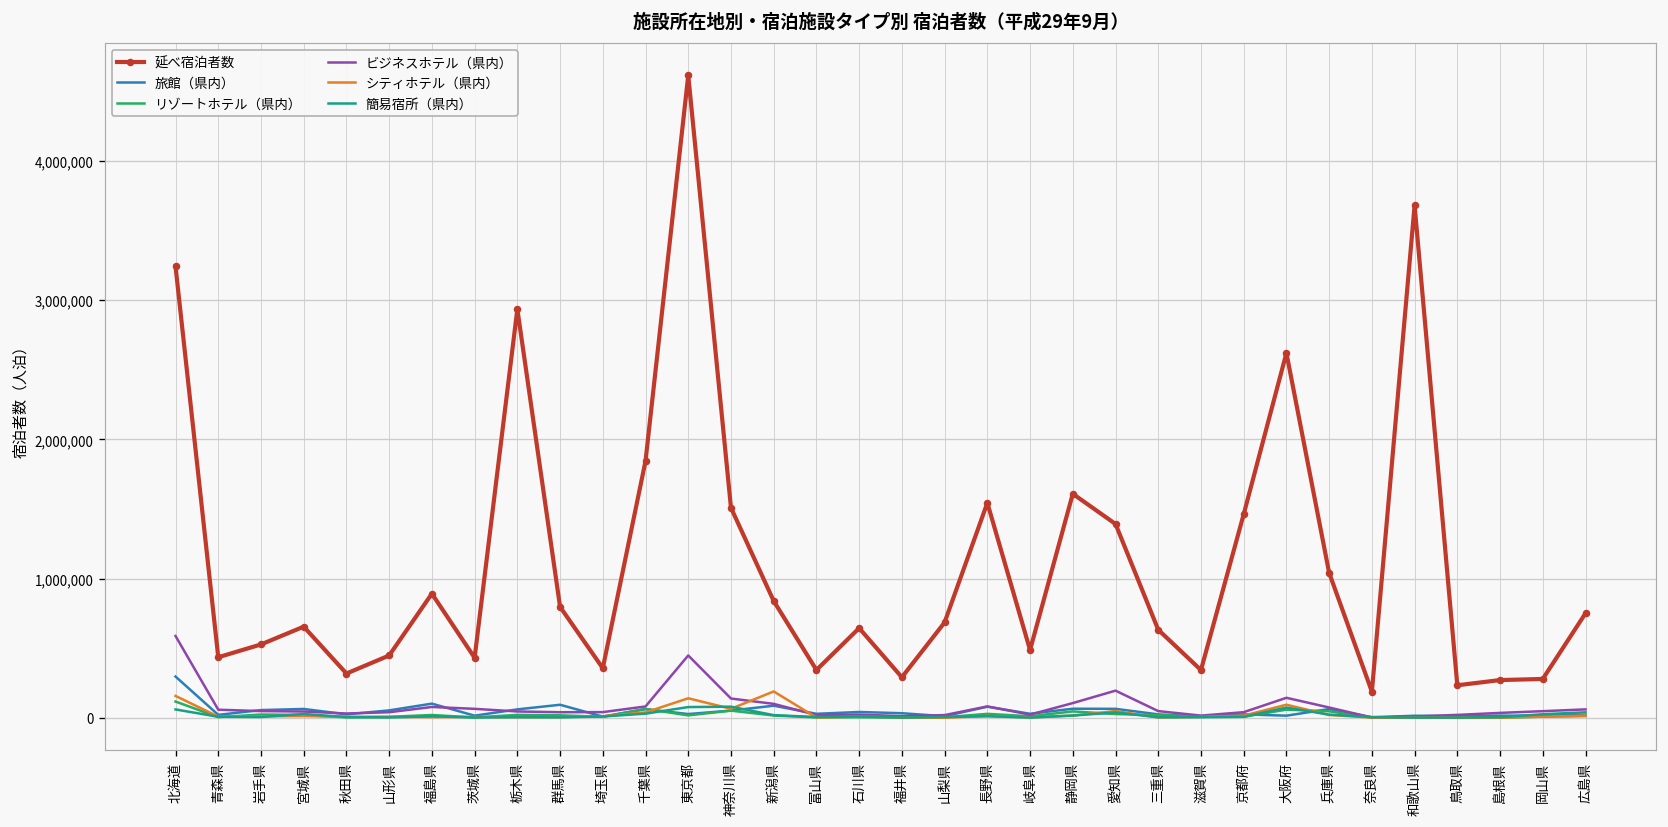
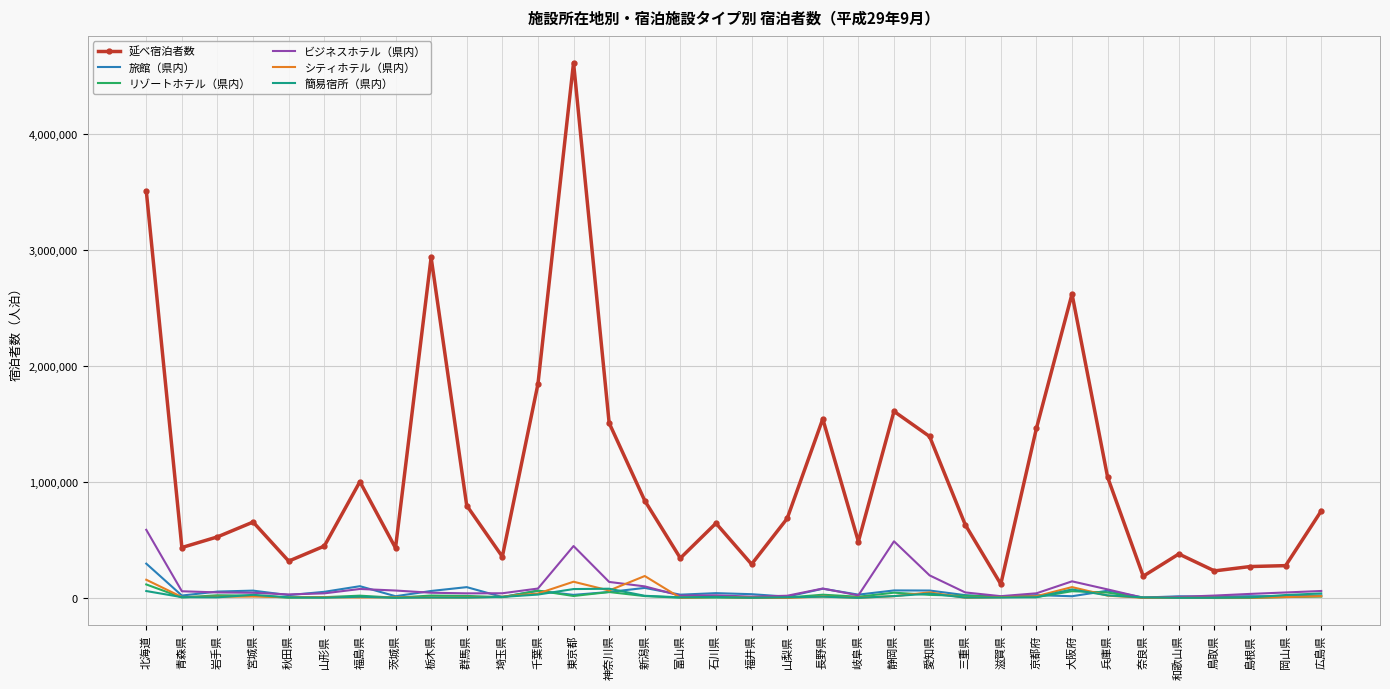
  {
    "延べ宿泊者数": {
-     "北海道": "3,240,000",
+     "北海道": "3,510,000",
      "青森県": "440,000",
      "岩手県": "530,000",
      "宮城県": "650,000",
      "秋田県": "320,000",
      "山形県": "450,000",
-     "福島県": "890,000",
+     "福島県": "1,000,000",
      "茨城県": "430,000",
      "栃木県": "2,930,000",
      "群馬県": "800,000",
      "埼玉県": "360,000",
      "千葉県": "1,840,000",
      "東京都": "4,610,000",
      "神奈川県": "1,510,000",
      "新潟県": "840,000",
      "富山県": "340,000",
      "石川県": "640,000",
      "福井県": "290,000",
      "山梨県": "690,000",
      "長野県": "1,540,000",
      "岐阜県": "490,000",
      "静岡県": "1,610,000",
      "愛知県": "1,390,000",
      "三重県": "630,000",
-     "滋賀県": "340,000",
+     "滋賀県": "120,000",
      "京都府": "1,460,000",
      "大阪府": "2,620,000",
      "兵庫県": "1,040,000",
      "奈良県": "190,000",
-     "和歌山県": "3,680,000",
+     "和歌山県": "380,000",
      "鳥取県": "230,000",
      "島根県": "270,000",
      "岡山県": "280,000",
      "広島県": "750,000"
    },
    "旅館（県内）": {
      "北海道": "300,000",
      "福島県": "100,000",
      "群馬県": "90,000",
      "大阪府": "20,000"
    },
    "ビジネスホテル（県内）": {
      "北海道": "590,000",
      "青森県": "60,000",
      "福島県": "80,000",
      "茨城県": "60,000",
      "群馬県": "40,000",
      "埼玉県": "40,000",
      "東京都": "450,000",
      "神奈川県": "140,000",
-     "静岡県": "110,000",
+     "静岡県": "490,000",
      "愛知県": "200,000",
      "三重県": "50,000",
      "大阪府": "140,000"
    },
    "シティホテル（県内）": {
      "北海道": "160,000",
      "東京都": "140,000",
      "新潟県": "190,000"
    }
  }
